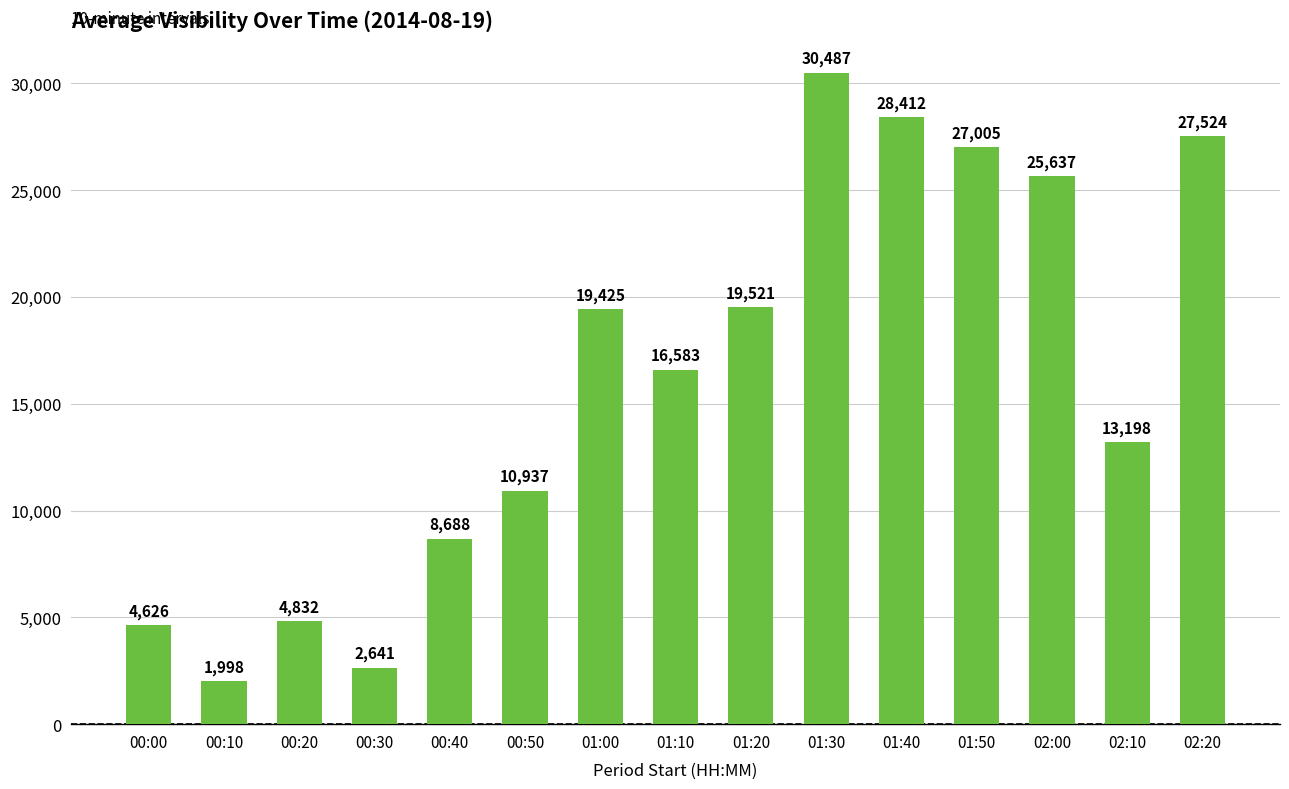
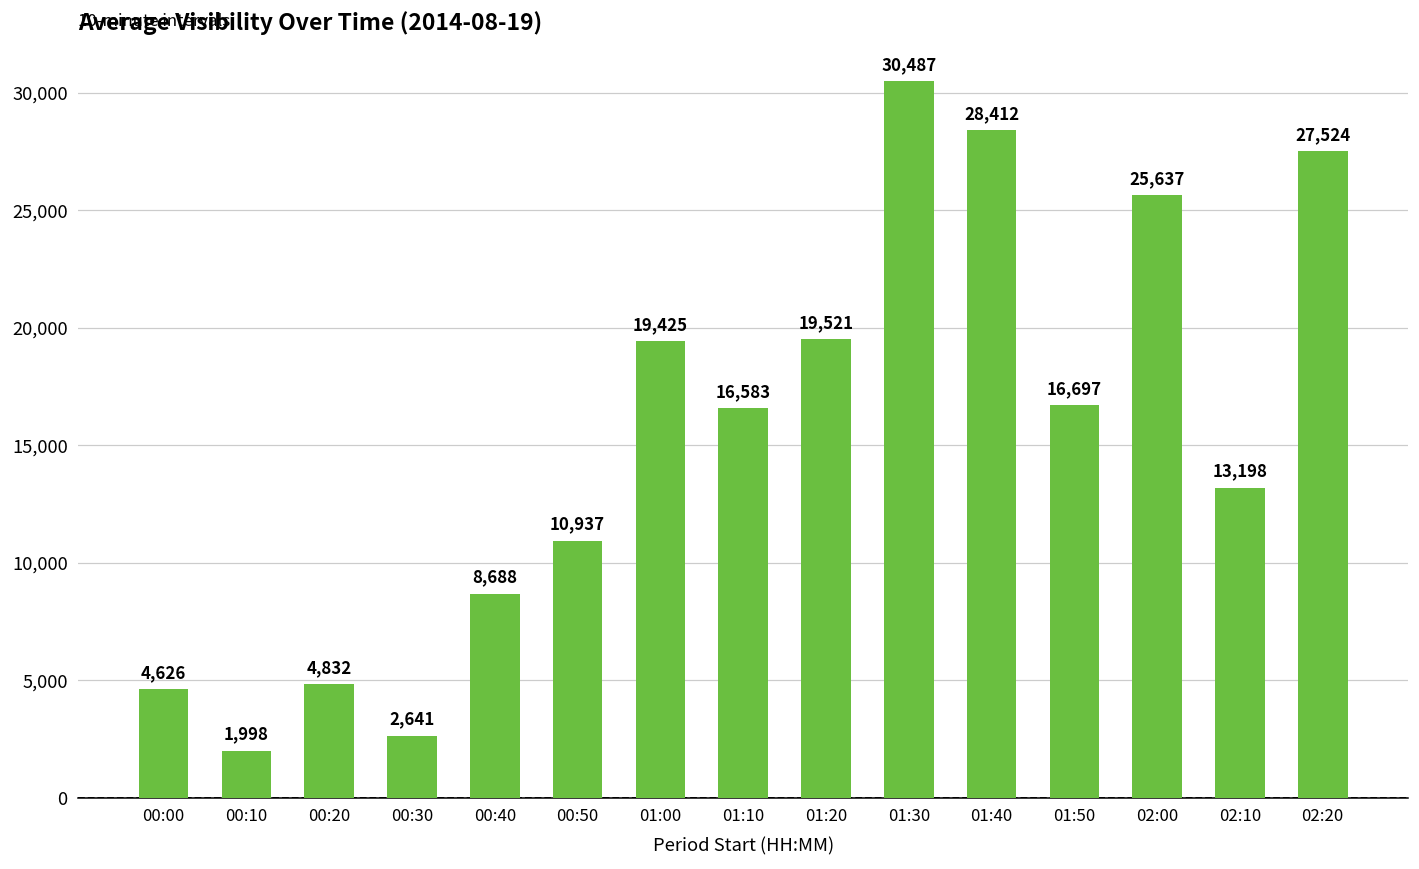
  {
    "00:00": "4,626",
    "00:10": "1,998",
    "00:20": "4,832",
    "00:30": "2,641",
    "00:40": "8,688",
    "00:50": "10,937",
    "01:00": "19,425",
    "01:10": "16,583",
    "01:20": "19,521",
    "01:30": "30,487",
    "01:40": "28,412",
-   "01:50": "27,005",
+   "01:50": "16,697",
    "02:00": "25,637",
    "02:10": "13,198",
    "02:20": "27,524"
  }
